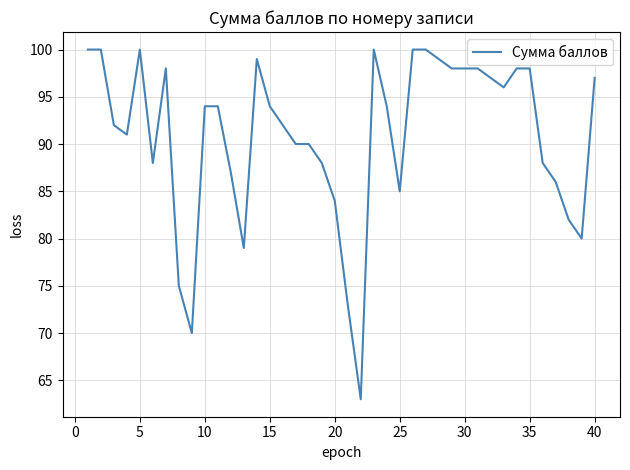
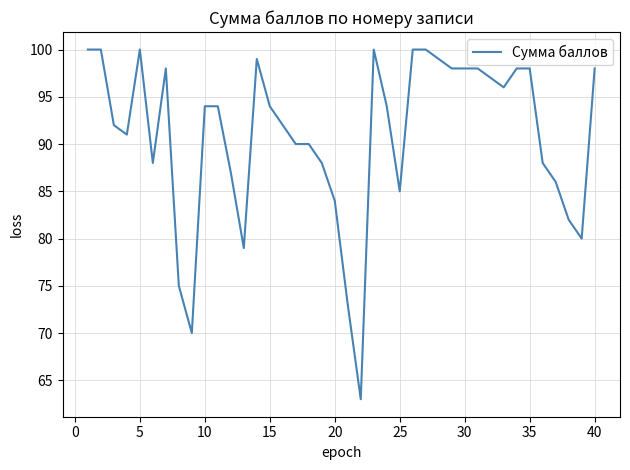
  {
    "5": 100,
    "10": 94,
    "15": 94,
    "20": 84,
    "25": 85,
    "30": 98,
    "35": 98,
-   "40": 97
+   "40": 98
  }
